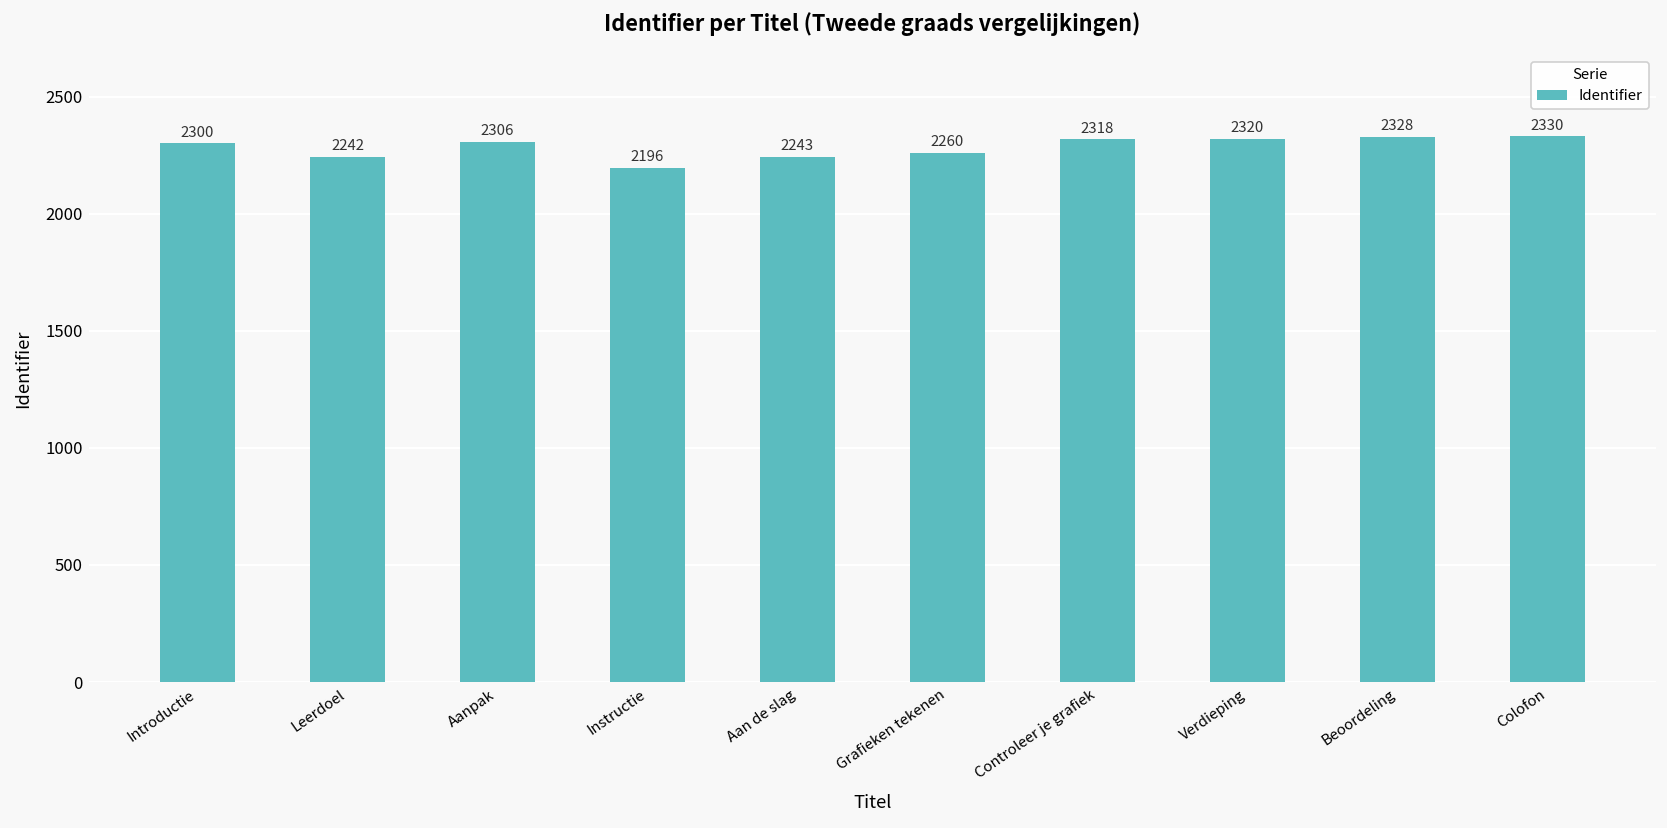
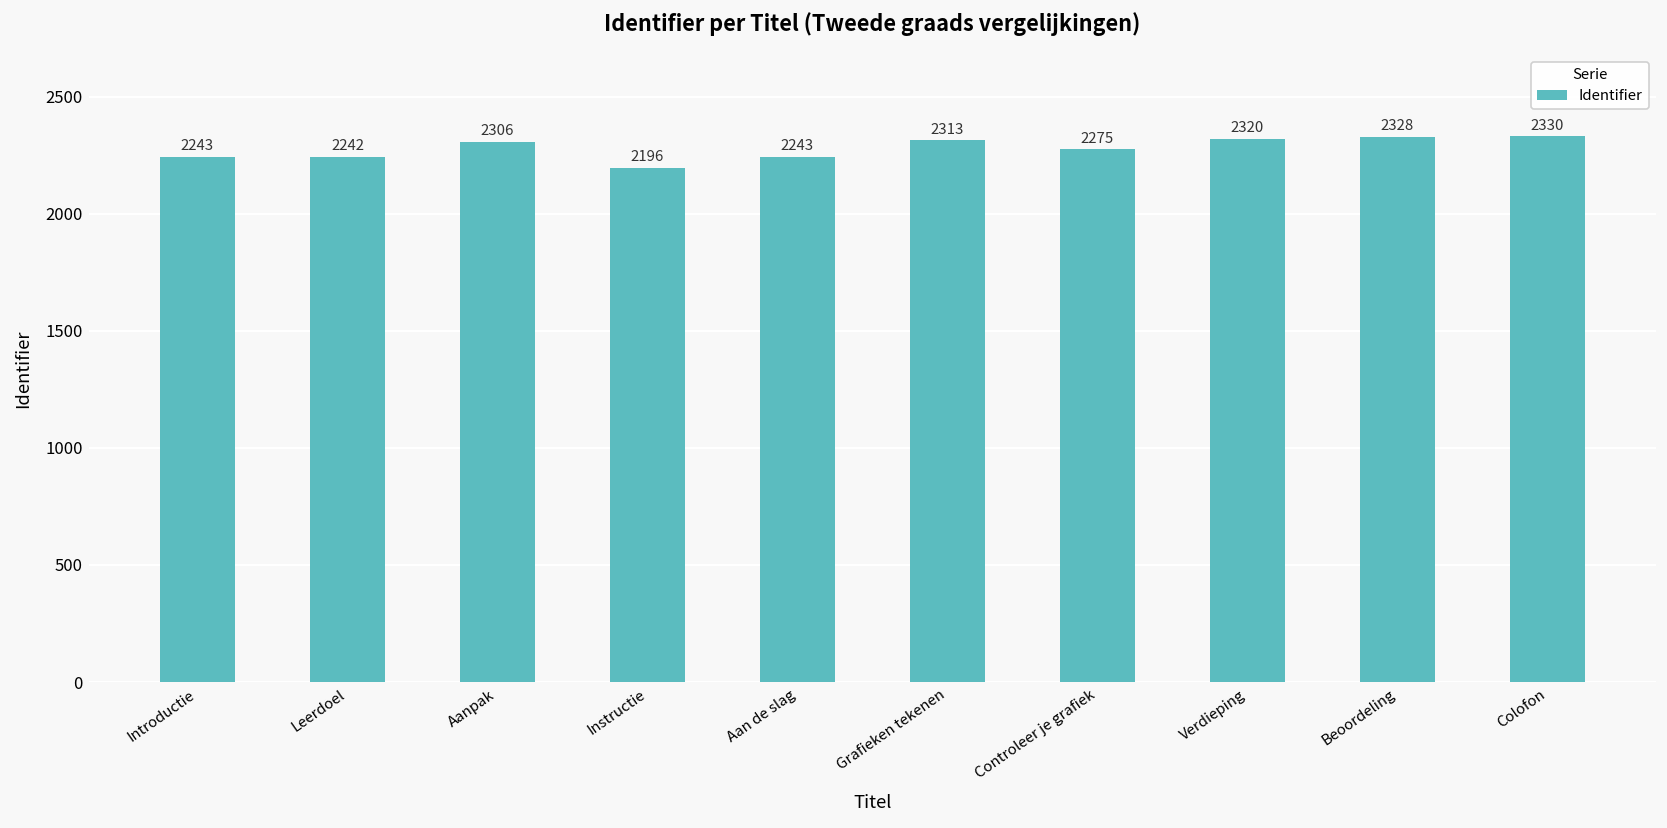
  {
-   "Introductie": 2300,
+   "Introductie": 2243,
    "Leerdoel": 2242,
    "Aanpak": 2306,
    "Instructie": 2196,
    "Aan de slag": 2243,
-   "Grafieken tekenen": 2260,
-   "Controleer je grafiek": 2318,
+   "Grafieken tekenen": 2313,
+   "Controleer je grafiek": 2275,
    "Verdieping": 2320,
    "Beoordeling": 2328,
    "Colofon": 2330
  }
